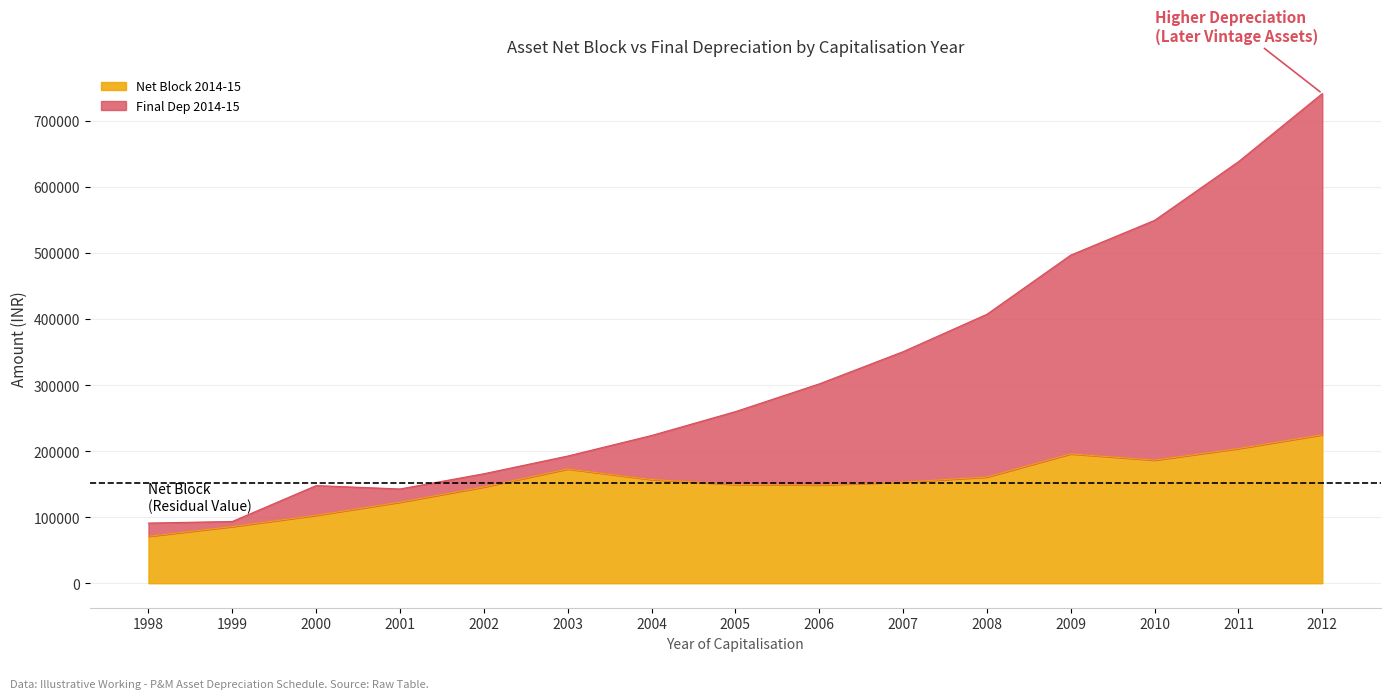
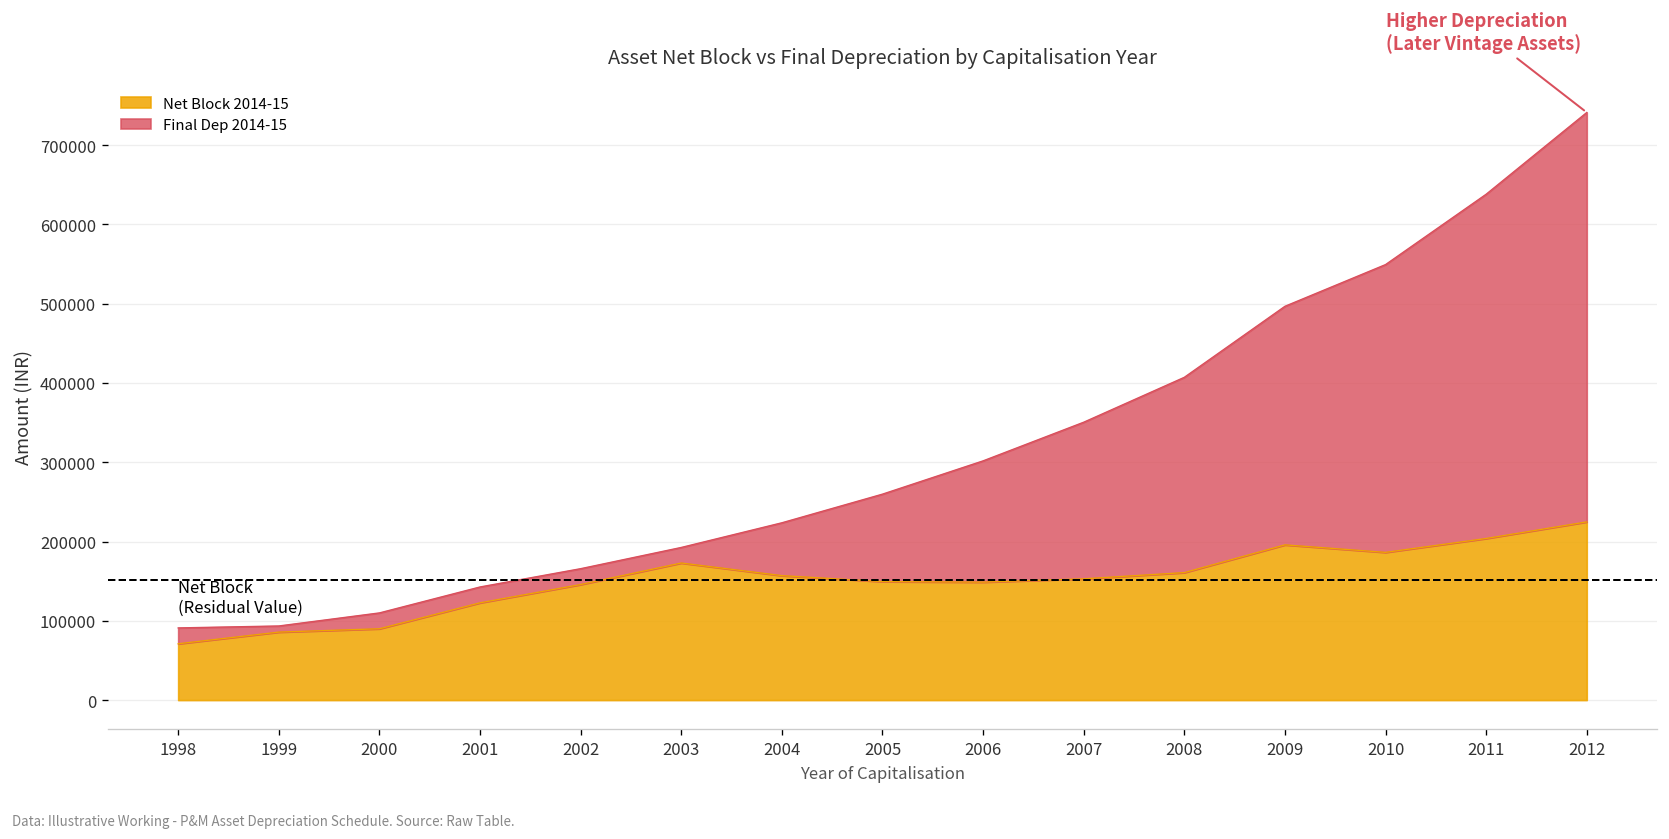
  {
    "Net Block 2014-15": {
      "1998": 70000,
      "1999": 90000,
-     "2000": 100000,
+     "2000": 90000,
      "2001": 120000,
      "2002": 150000,
      "2003": 170000,
      "2004": 160000,
      "2005": 150000,
      "2006": 150000,
      "2007": 150000,
      "2008": 160000,
      "2009": 200000,
      "2010": 190000,
      "2011": 200000,
      "2012": 220000
    },
    "Final Dep 2014-15": {
      "1998": 20000,
      "1999": 10000,
-     "2000": 40000,
+     "2000": 20000,
      "2001": 20000,
      "2002": 20000,
      "2003": 20000,
      "2004": 70000,
      "2005": 110000,
      "2006": 150000,
      "2007": 200000,
      "2008": 250000,
      "2009": 300000,
      "2010": 360000,
      "2011": 430000,
      "2012": 520000
    }
  }
